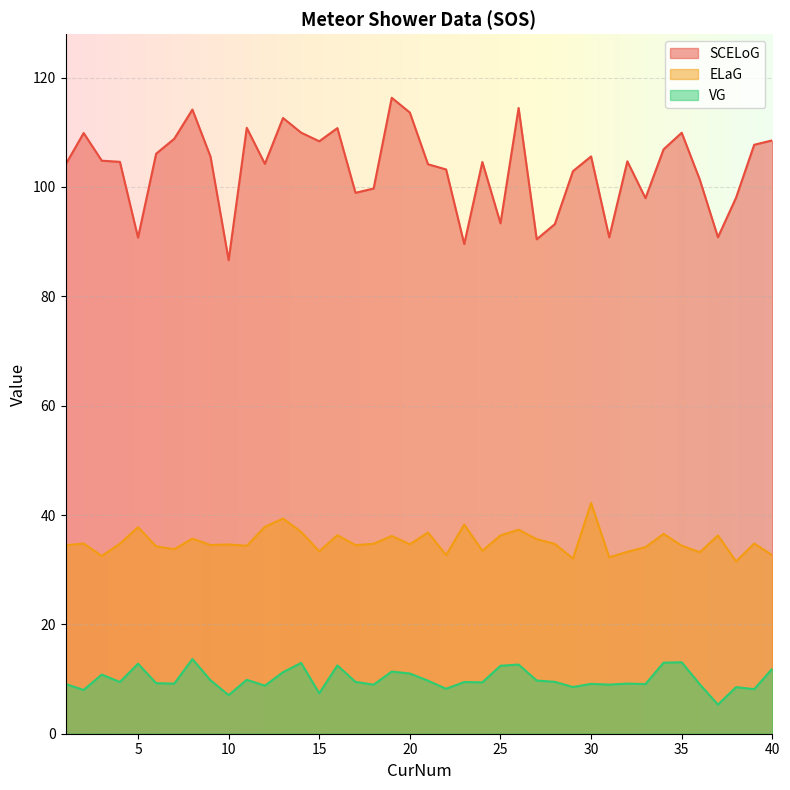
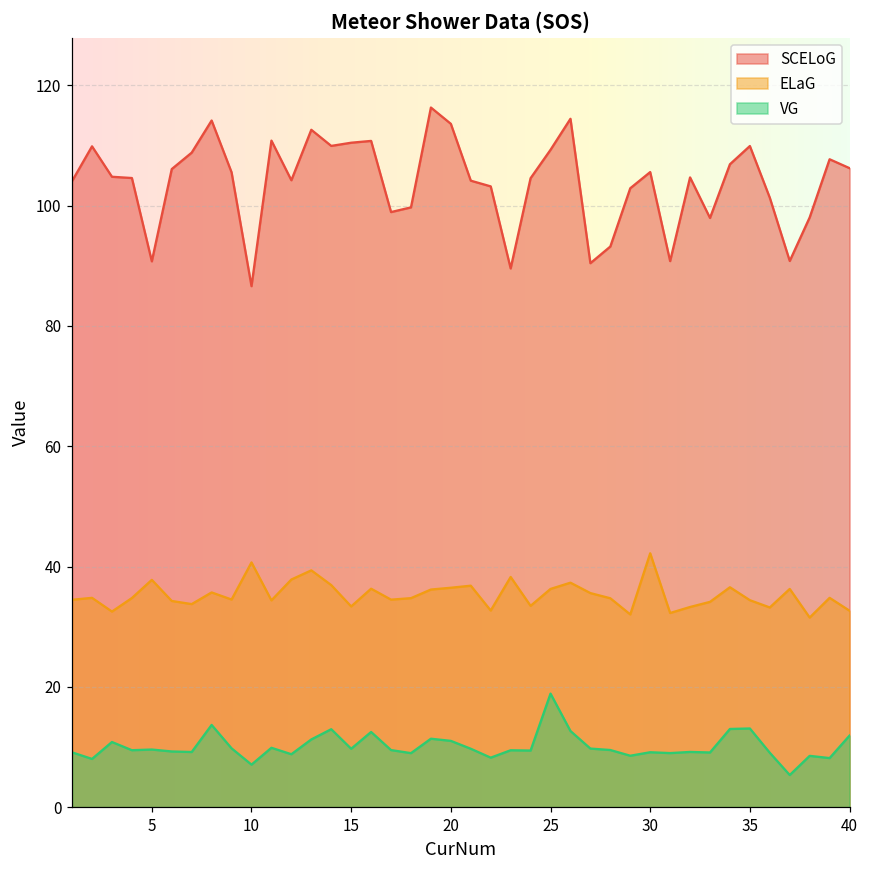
  {
    "SCELoG": {
      "5": 91,
      "10": 87,
-     "15": 108,
+     "15": 110,
      "20": 114,
-     "25": 93,
+     "25": 109,
      "30": 106,
      "35": 110,
-     "40": 109
+     "40": 106
    },
    "ELaG": {
      "5": 38,
-     "10": 35,
+     "10": 41,
      "15": 33,
-     "20": 35,
+     "20": 36,
      "25": 36,
      "30": 42,
      "35": 34,
      "40": 33
    },
    "VG": {
-     "5": 13,
+     "5": 10,
      "10": 7,
-     "15": 7,
+     "15": 10,
      "20": 11,
-     "25": 12,
+     "25": 19,
      "30": 9,
      "35": 13,
      "40": 12
    }
  }
